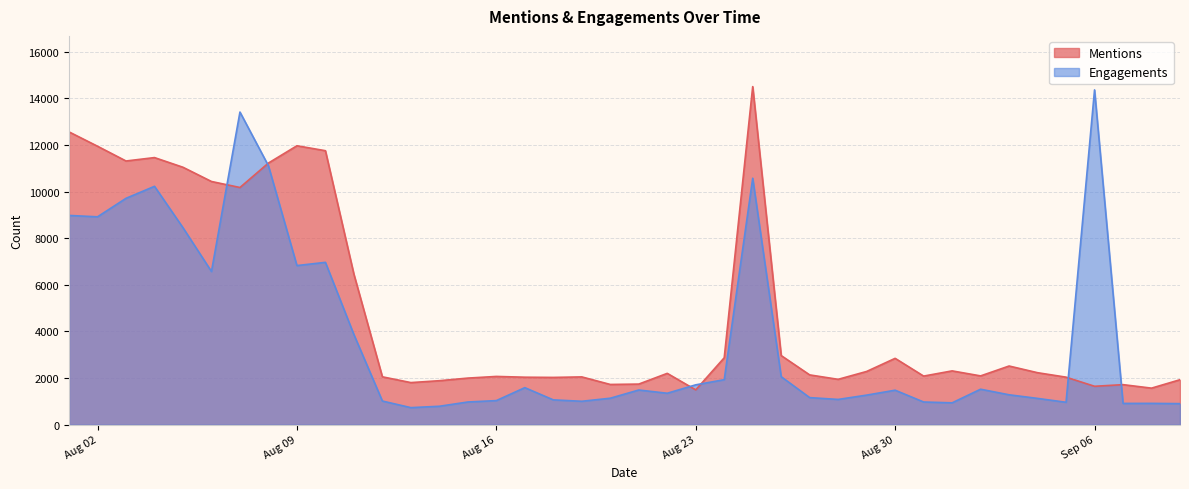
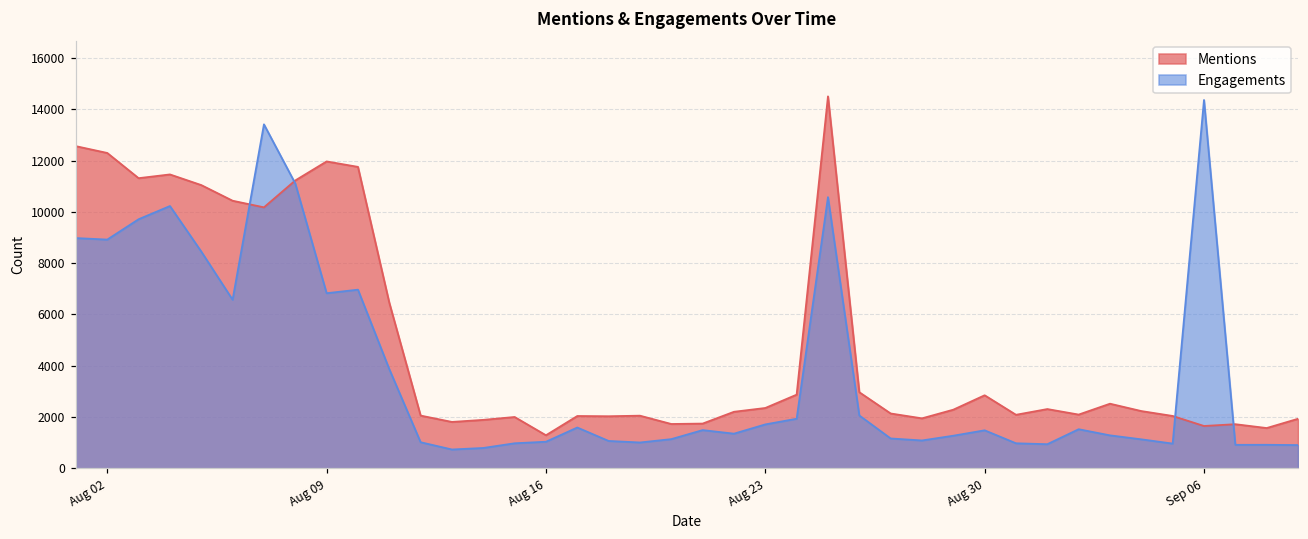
  {
    "Mentions": {
-     "Aug 02": 11900,
+     "Aug 02": 12300,
      "Aug 09": 12000,
-     "Aug 16": 2100,
-     "Aug 23": 1500,
+     "Aug 16": 1300,
+     "Aug 23": 2400,
      "Aug 30": 2800,
      "Sep 06": 1700
    },
    "Engagements": {
      "Aug 02": 8900,
      "Aug 09": 6800,
      "Aug 16": 1000,
      "Aug 23": 1700,
      "Aug 30": 1500,
      "Sep 06": 14400
    }
  }
